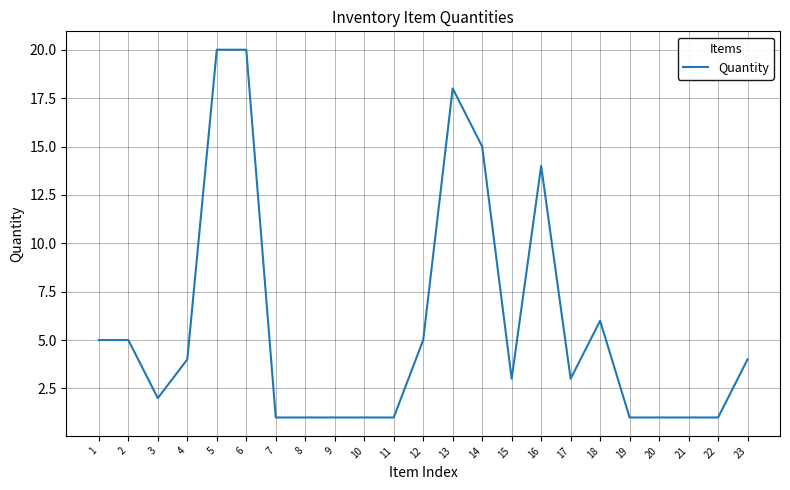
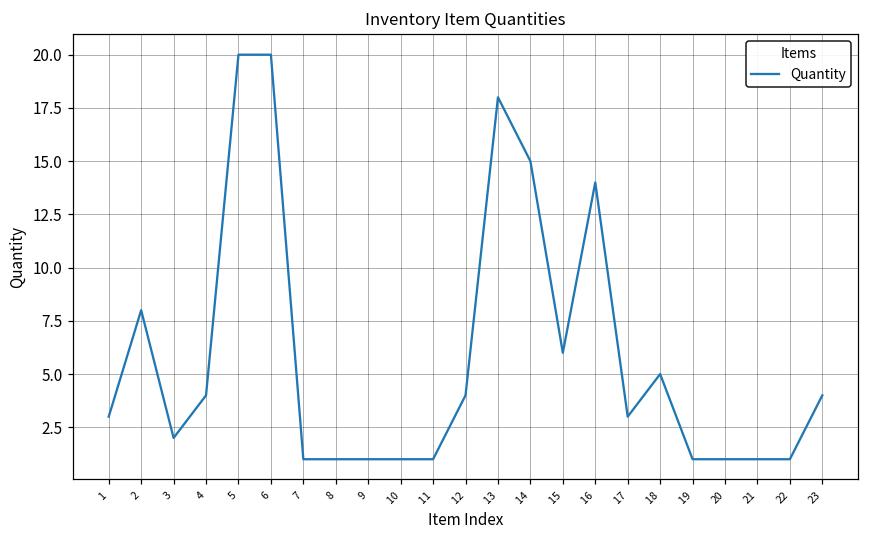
  {
-   "1": 5,
-   "2": 5,
+   "1": 3,
+   "2": 8,
    "3": 2,
    "4": 4,
    "5": 20,
    "6": 20,
    "7": 1,
    "8": 1,
    "9": 1,
    "10": 1,
    "11": 1,
-   "12": 5,
+   "12": 4,
    "13": 18,
    "14": 15,
-   "15": 3,
+   "15": 6,
    "16": 14,
    "17": 3,
-   "18": 6,
+   "18": 5,
    "19": 1,
    "20": 1,
    "21": 1,
    "22": 1,
    "23": 4
  }
